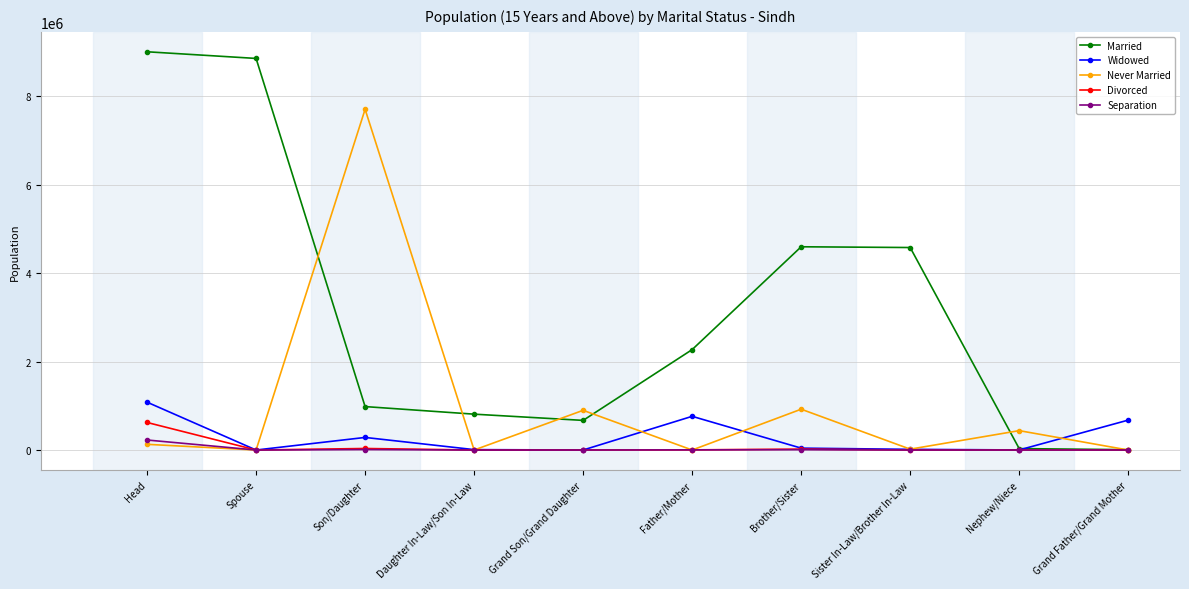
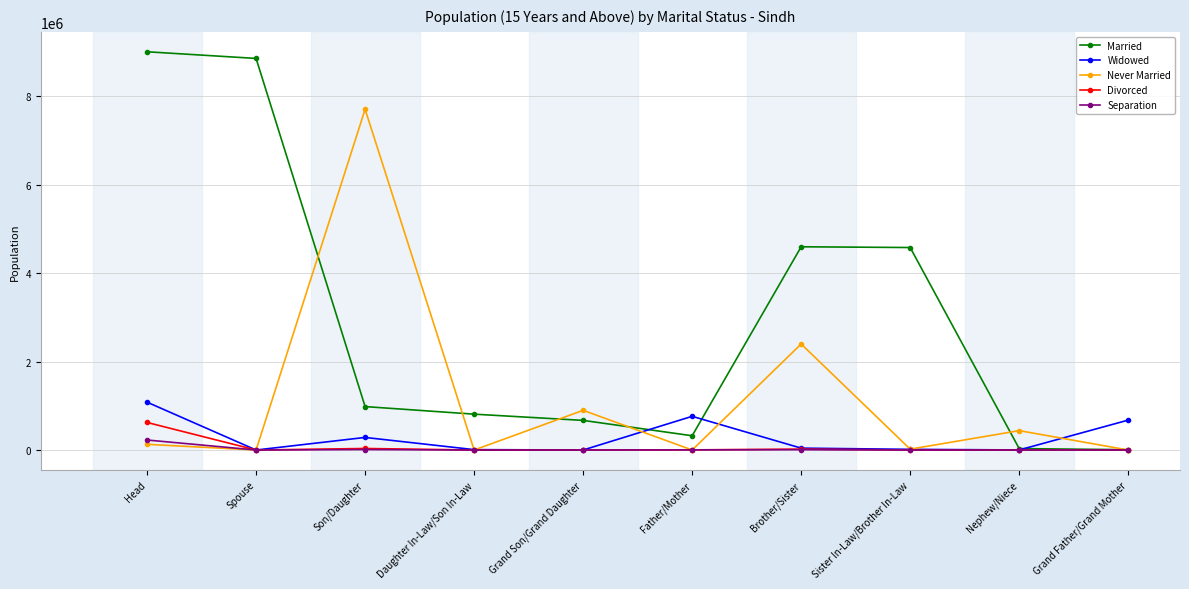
  {
    "Married": {
      "Head": 9000000,
      "Spouse": 8900000,
      "Son/Daughter": 1000000,
      "Daughter In-Law/Son In-Law": 800000,
      "Grand Son/Grand Daughter": 700000,
-     "Father/Mother": 2300000,
+     "Father/Mother": 300000,
      "Brother/Sister": 4600000,
      "Sister In-Law/Brother In-Law": 4600000
    },
    "Widowed": {
      "Head": 1100000,
      "Son/Daughter": 300000,
      "Father/Mother": 800000,
      "Grand Father/Grand Mother": 700000
    },
    "Never Married": {
      "Head": 100000,
      "Son/Daughter": 7700000,
      "Grand Son/Grand Daughter": 900000,
-     "Brother/Sister": 900000,
+     "Brother/Sister": 2400000,
      "Nephew/Niece": 400000
    },
    "Divorced": {
      "Head": 600000
    },
    "Separation": {
      "Head": 200000
    }
  }
